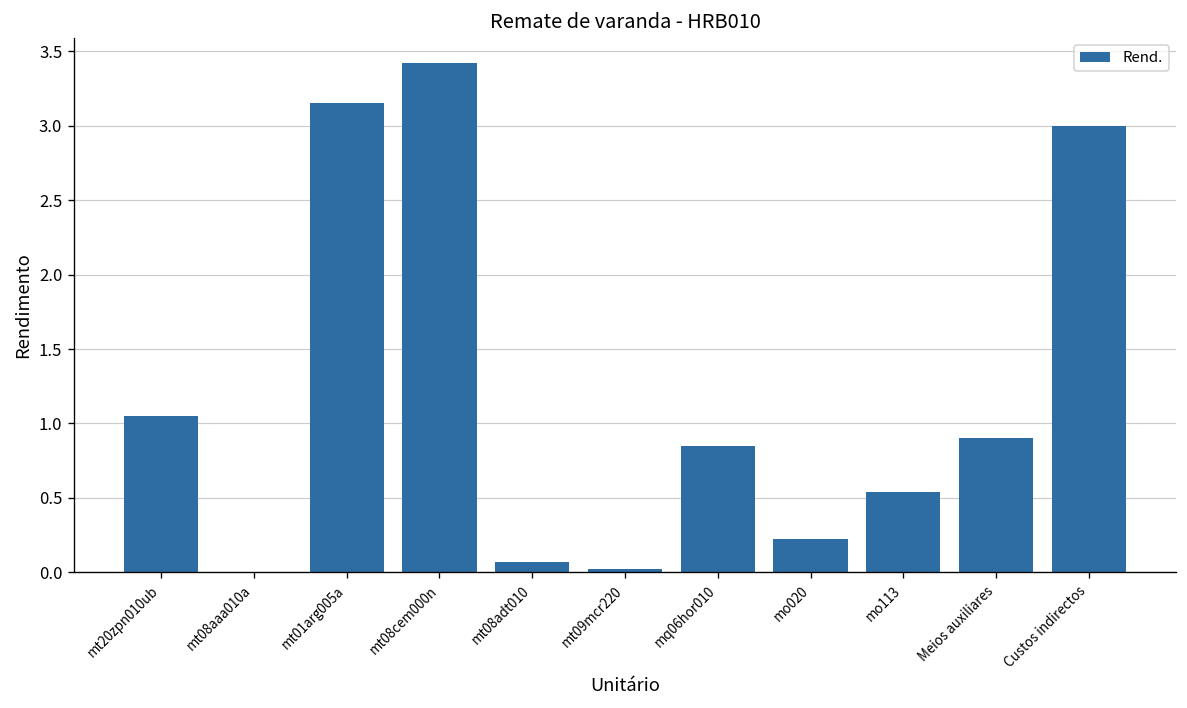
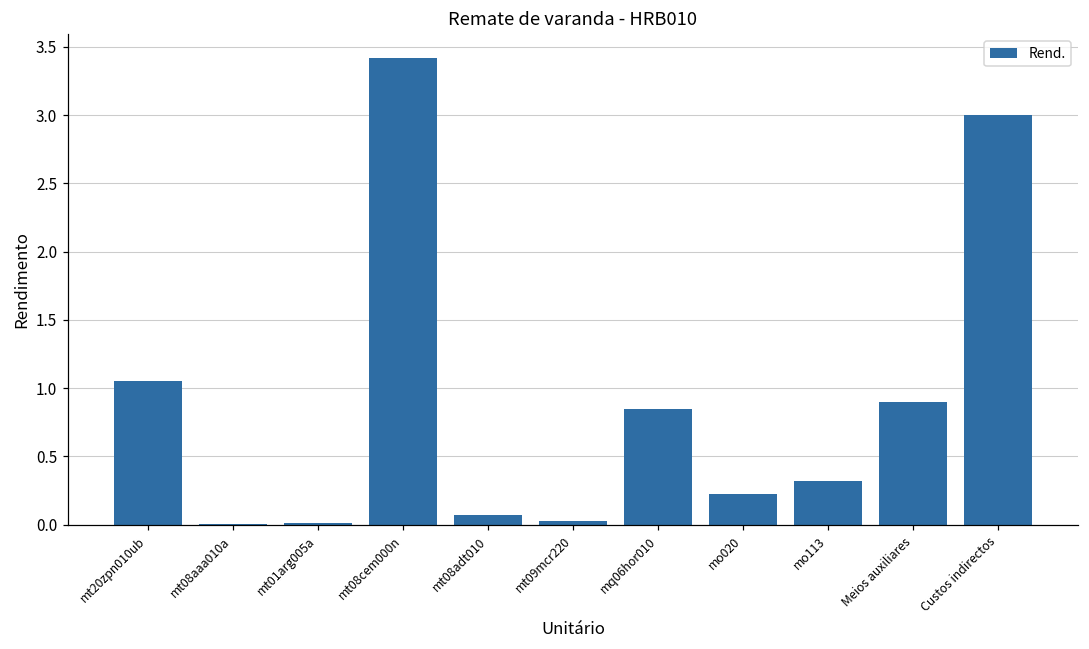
  {
    "mt20zpn010ub": 1.05,
-   "mt01arg005a": 3.15,
+   "mt01arg005a": 0.01,
    "mt08cem000n": 3.42,
    "mt08adt010": 0.07,
    "mt09mcr220": 0.03,
    "mq06hor010": 0.85,
    "mo020": 0.22,
-   "mo113": 0.54,
+   "mo113": 0.32,
    "Meios auxiliares": 0.90,
    "Custos indirectos": 3.00
  }
